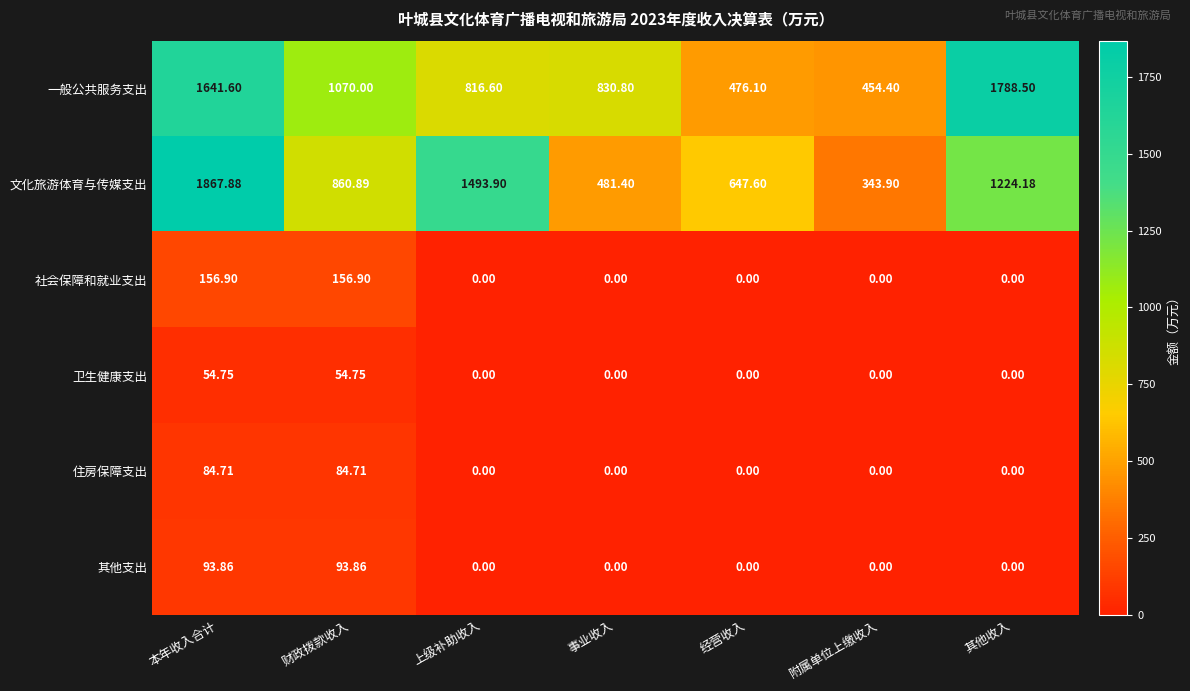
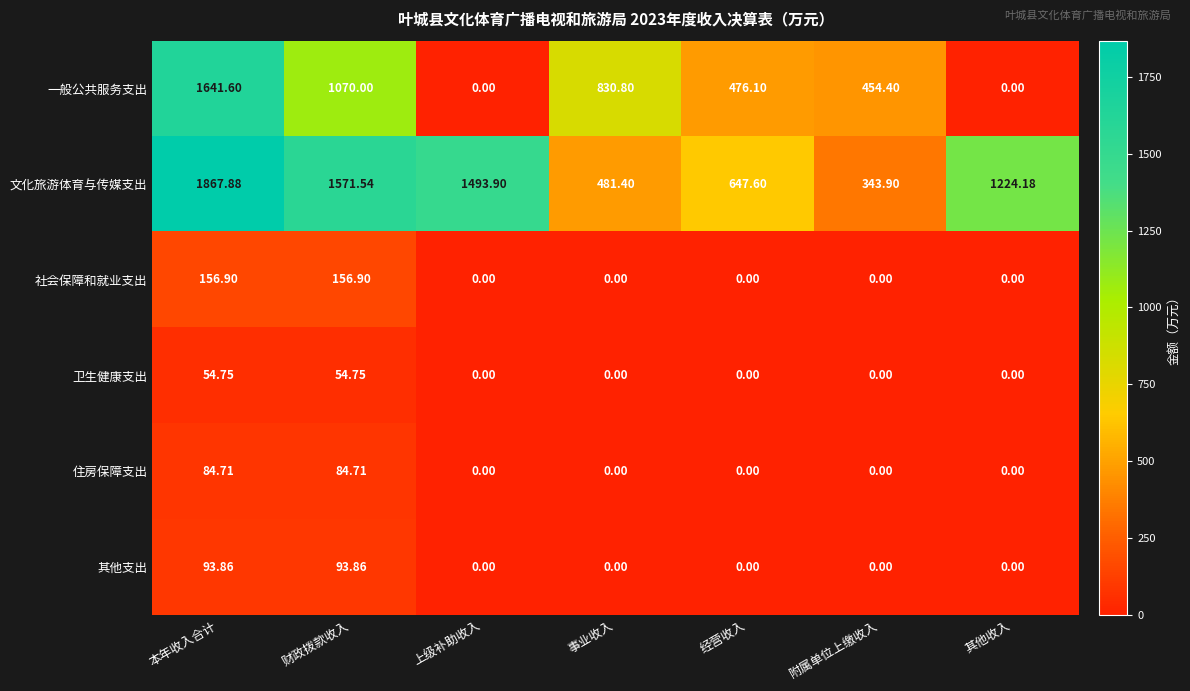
  {
    "一般公共服务支出": {
      "本年收入合计": 1641.60,
      "财政拨款收入": 1070.00,
-     "上级补助收入": 816.60,
+     "上级补助收入": 0.00,
      "事业收入": 830.80,
      "经营收入": 476.10,
      "附属单位上缴收入": 454.40,
-     "其他收入": 1788.50
+     "其他收入": 0.00
    },
    "文化旅游体育与传媒支出": {
      "本年收入合计": 1867.88,
-     "财政拨款收入": 860.89,
+     "财政拨款收入": 1571.54,
      "上级补助收入": 1493.90,
      "事业收入": 481.40,
      "经营收入": 647.60,
      "附属单位上缴收入": 343.90,
      "其他收入": 1224.18
    },
    "社会保障和就业支出": {
      "本年收入合计": 156.90,
      "财政拨款收入": 156.90,
      "上级补助收入": 0.00,
      "事业收入": 0.00,
      "经营收入": 0.00,
      "附属单位上缴收入": 0.00,
      "其他收入": 0.00
    },
    "卫生健康支出": {
      "本年收入合计": 54.75,
      "财政拨款收入": 54.75,
      "上级补助收入": 0.00,
      "事业收入": 0.00,
      "经营收入": 0.00,
      "附属单位上缴收入": 0.00,
      "其他收入": 0.00
    },
    "住房保障支出": {
      "本年收入合计": 84.71,
      "财政拨款收入": 84.71,
      "上级补助收入": 0.00,
      "事业收入": 0.00,
      "经营收入": 0.00,
      "附属单位上缴收入": 0.00,
      "其他收入": 0.00
    },
    "其他支出": {
      "本年收入合计": 93.86,
      "财政拨款收入": 93.86,
      "上级补助收入": 0.00,
      "事业收入": 0.00,
      "经营收入": 0.00,
      "附属单位上缴收入": 0.00,
      "其他收入": 0.00
    }
  }
